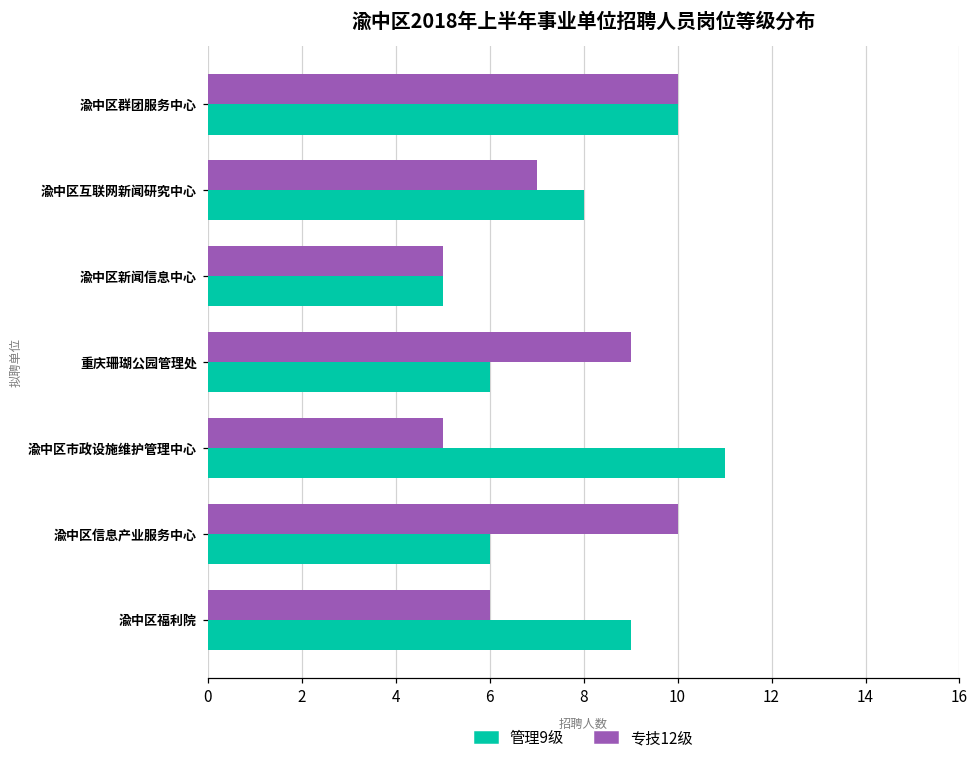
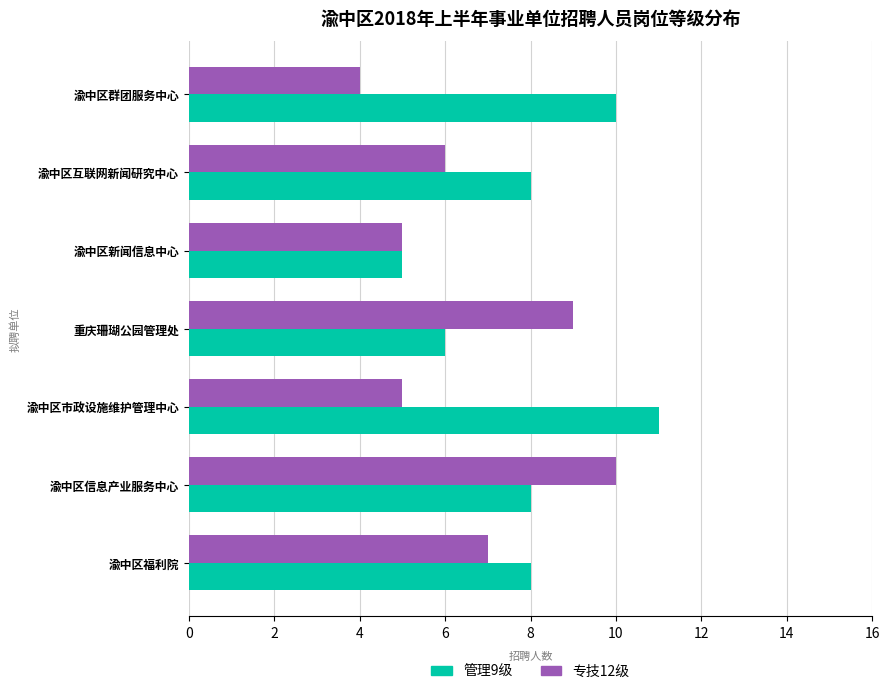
  {
    "管理9级": {
      "渝中区群团服务中心": 10,
      "渝中区互联网新闻研究中心": 8,
      "渝中区新闻信息中心": 5,
      "重庆珊瑚公园管理处": 6,
      "渝中区市政设施维护管理中心": 11,
-     "渝中区信息产业服务中心": 6,
-     "渝中区福利院": 9
+     "渝中区信息产业服务中心": 8,
+     "渝中区福利院": 8
    },
    "专技12级": {
-     "渝中区群团服务中心": 10,
-     "渝中区互联网新闻研究中心": 7,
+     "渝中区群团服务中心": 4,
+     "渝中区互联网新闻研究中心": 6,
      "渝中区新闻信息中心": 5,
      "重庆珊瑚公园管理处": 9,
      "渝中区市政设施维护管理中心": 5,
      "渝中区信息产业服务中心": 10,
-     "渝中区福利院": 6
+     "渝中区福利院": 7
    }
  }
